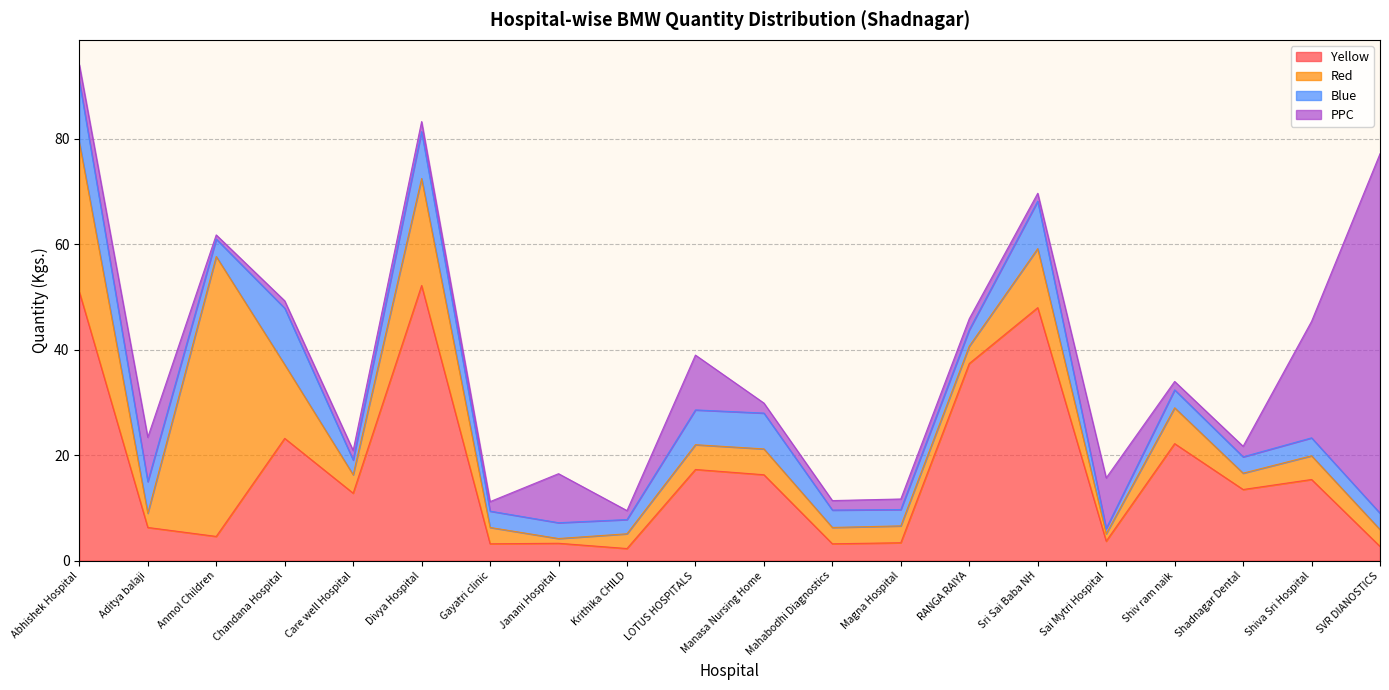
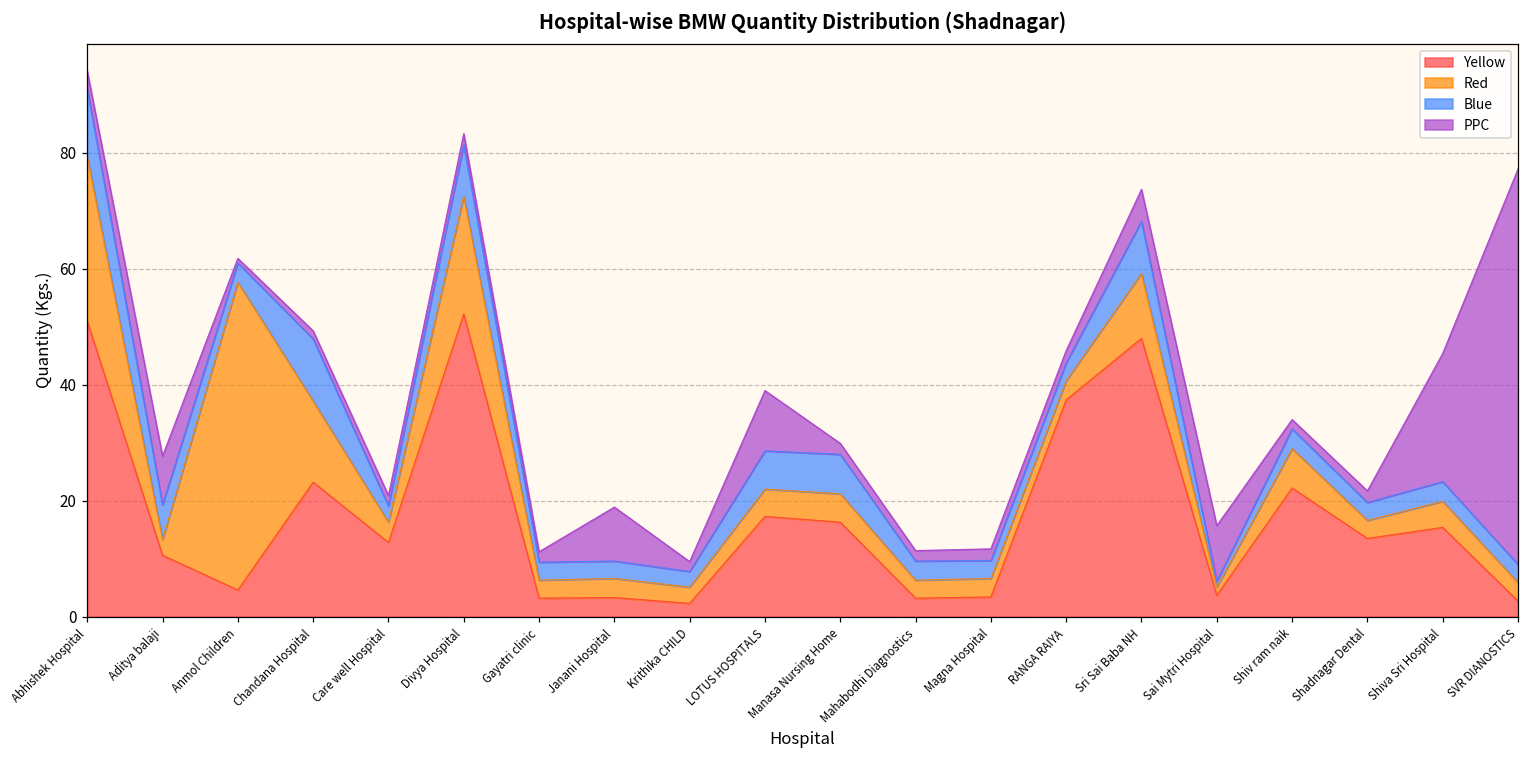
  {
    "Yellow": {
      "Abhishek Hospital": 51,
-     "Aditya balaji": 6,
+     "Aditya balaji": 11,
      "Anmol Children": 5,
      "Chandana Hospital": 23,
      "Care well Hospital": 13,
      "Divya Hospital": 52,
      "Gayatri clinic": 3,
      "Janani Hospital": 3,
      "Krithika CHILD": 2,
      "LOTUS HOSPITALS": 17,
      "Manasa Nursing Home": 16,
      "Mahabodhi Diagnostics": 3,
      "Magna Hospital": 3,
      "RANGA RAIYA": 37,
      "Sri Sai Baba NH": 48,
      "Sai Mytri Hospital": 4,
      "Shiv ram naik": 22,
      "Shadnagar Dental": 14,
      "Shiva Sri Hospital": 15,
      "SVR DIANOSTICS": 3
    },
    "Red": {
      "Abhishek Hospital": 28,
      "Aditya balaji": 3,
      "Anmol Children": 53,
      "Chandana Hospital": 14,
      "Care well Hospital": 4,
      "Divya Hospital": 20,
      "Gayatri clinic": 3,
-     "Janani Hospital": 1,
+     "Janani Hospital": 3,
      "Krithika CHILD": 3,
      "LOTUS HOSPITALS": 5,
      "Manasa Nursing Home": 5,
      "Mahabodhi Diagnostics": 3,
      "Magna Hospital": 3,
      "RANGA RAIYA": 3,
      "Sri Sai Baba NH": 11,
      "Sai Mytri Hospital": 1,
      "Shiv ram naik": 7,
      "Shadnagar Dental": 3,
      "Shiva Sri Hospital": 4,
      "SVR DIANOSTICS": 3
    },
    "Blue": {
      "Abhishek Hospital": 12,
      "Aditya balaji": 6,
      "Anmol Children": 3,
      "Chandana Hospital": 11,
      "Care well Hospital": 3,
      "Divya Hospital": 9,
      "Gayatri clinic": 3,
      "Janani Hospital": 3,
      "Krithika CHILD": 3,
      "LOTUS HOSPITALS": 7,
      "Manasa Nursing Home": 7,
      "Mahabodhi Diagnostics": 3,
      "Magna Hospital": 3,
      "RANGA RAIYA": 3,
      "Sri Sai Baba NH": 9,
      "Sai Mytri Hospital": 1,
      "Shiv ram naik": 3,
      "Shadnagar Dental": 3,
      "Shiva Sri Hospital": 3,
      "SVR DIANOSTICS": 3
    },
    "PPC": {
      "Abhishek Hospital": 3,
      "Aditya balaji": 8,
      "Anmol Children": 1,
      "Chandana Hospital": 1,
      "Care well Hospital": 2,
      "Divya Hospital": 2,
      "Gayatri clinic": 2,
      "Janani Hospital": 9,
      "Krithika CHILD": 2,
      "LOTUS HOSPITALS": 10,
      "Manasa Nursing Home": 2,
      "Mahabodhi Diagnostics": 2,
      "Magna Hospital": 2,
      "RANGA RAIYA": 2,
-     "Sri Sai Baba NH": 2,
+     "Sri Sai Baba NH": 6,
      "Sai Mytri Hospital": 10,
      "Shiv ram naik": 2,
      "Shadnagar Dental": 2,
      "Shiva Sri Hospital": 22,
      "SVR DIANOSTICS": 68
    }
  }
